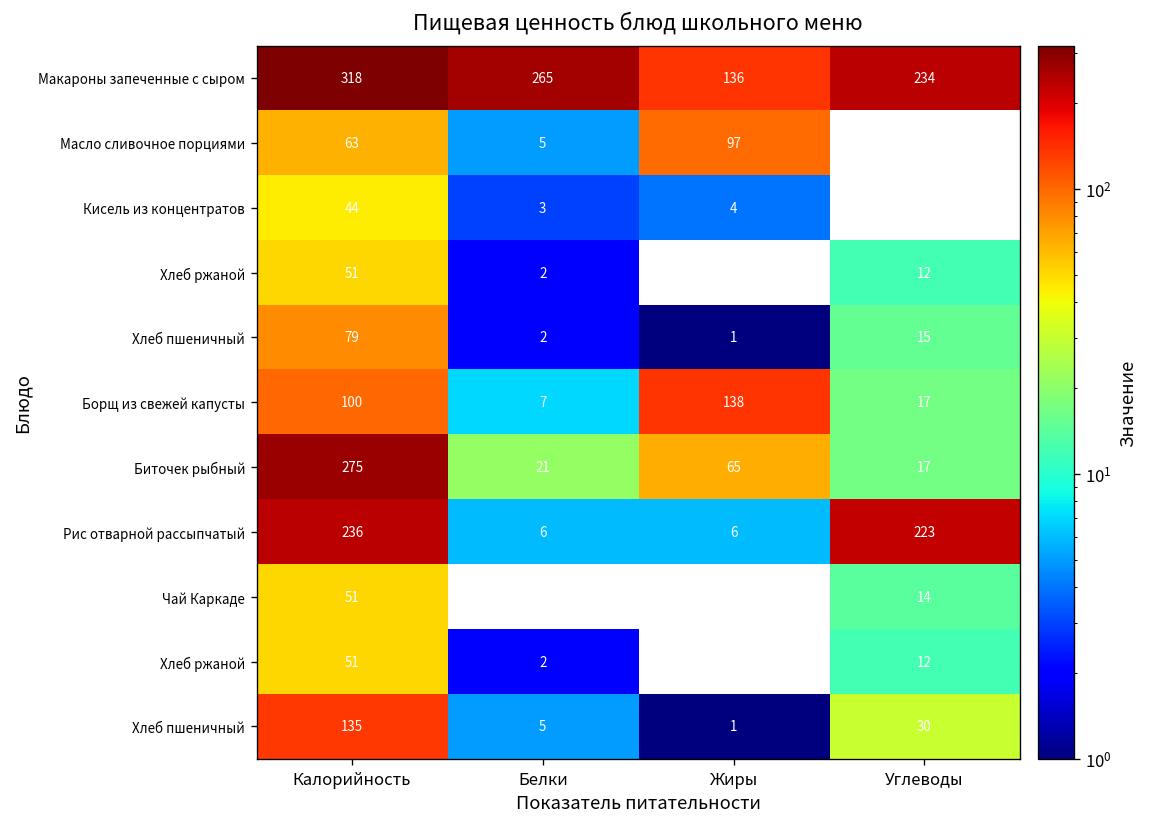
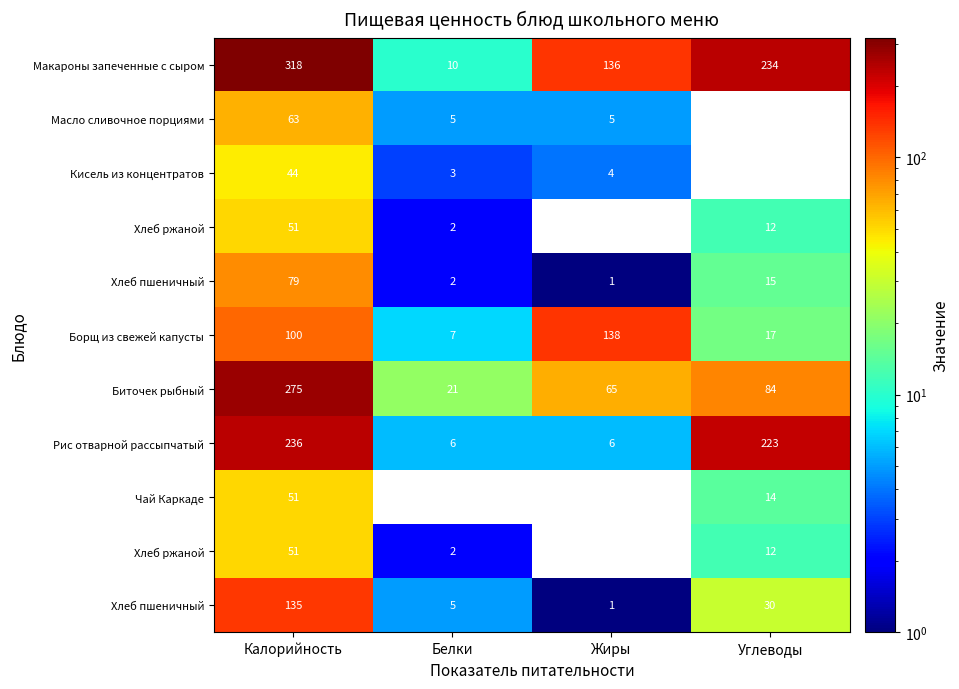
  {
    "Макароны запеченные с сыром": {
      "Калорийность": 318,
-     "Белки": 265,
+     "Белки": 10,
      "Жиры": 136,
      "Углеводы": 234
    },
    "Масло сливочное порциями": {
      "Калорийность": 63,
      "Белки": 5,
-     "Жиры": 97
+     "Жиры": 5
    },
    "Кисель из концентратов": {
      "Калорийность": 44,
      "Белки": 3,
      "Жиры": 4
    },
    "Борщ из свежей капусты": {
      "Калорийность": 100,
      "Белки": 7,
      "Жиры": 138,
      "Углеводы": 17
    },
    "Биточек рыбный": {
      "Калорийность": 275,
      "Белки": 21,
      "Жиры": 65,
-     "Углеводы": 17
+     "Углеводы": 84
    },
    "Рис отварной рассыпчатый": {
      "Калорийность": 236,
      "Белки": 6,
      "Жиры": 6,
      "Углеводы": 223
    },
    "Чай Каркаде": {
      "Калорийность": 51,
      "Углеводы": 14
    }
  }
